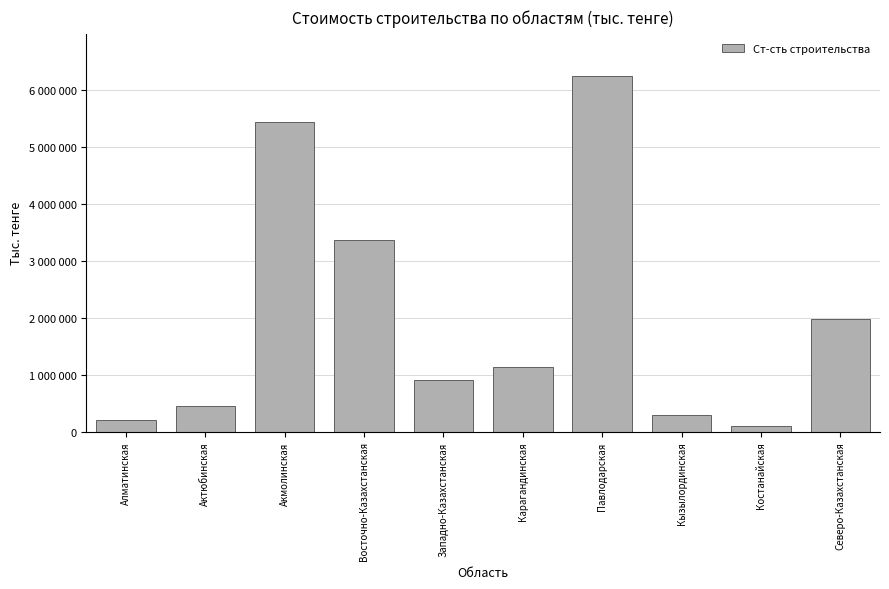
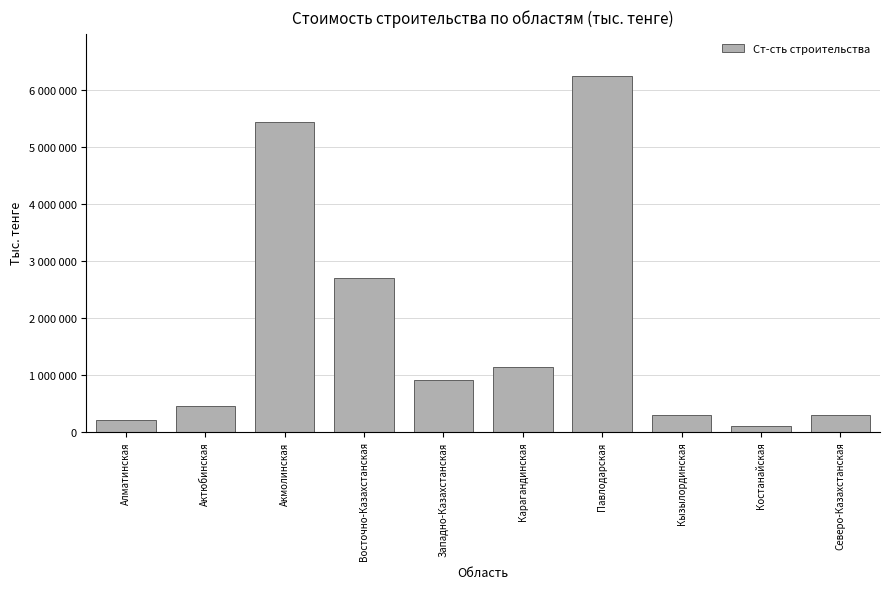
  {
    "Алматинская": 200000,
    "Актюбинская": 500000,
    "Акмолинская": 5400000,
-   "Восточно-Казахстанская": 3400000,
+   "Восточно-Казахстанская": 2700000,
    "Западно-Казахстанская": 900000,
    "Карагандинская": 1100000,
    "Павлодарская": 6200000,
    "Кызылординская": 300000,
    "Костанайская": 100000,
-   "Северо-Казахстанская": 2000000
+   "Северо-Казахстанская": 300000
  }
